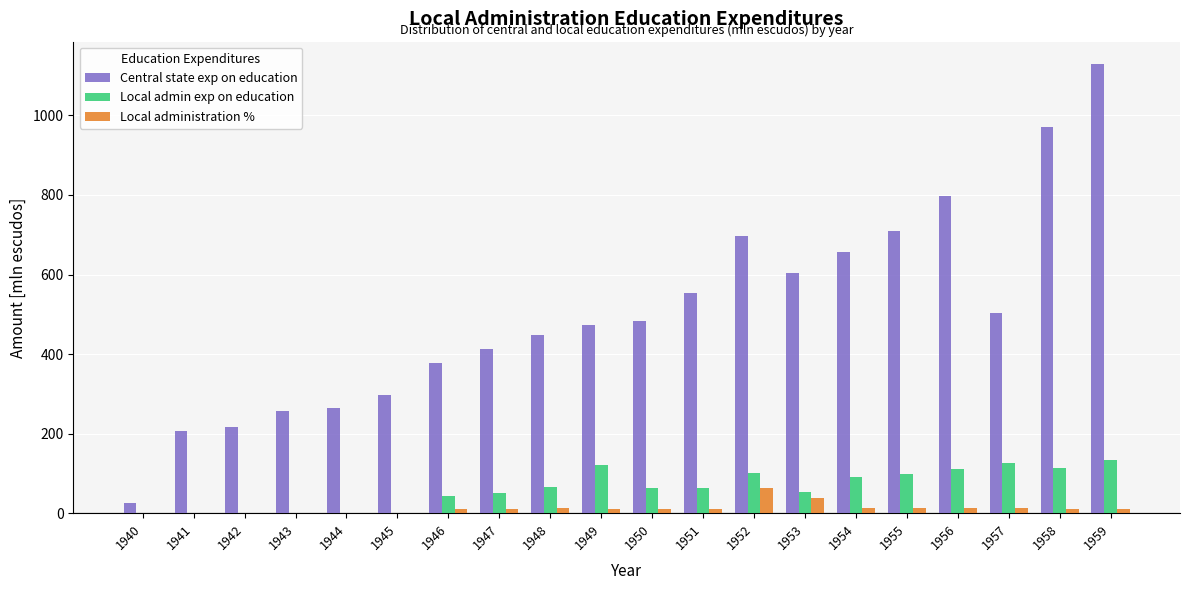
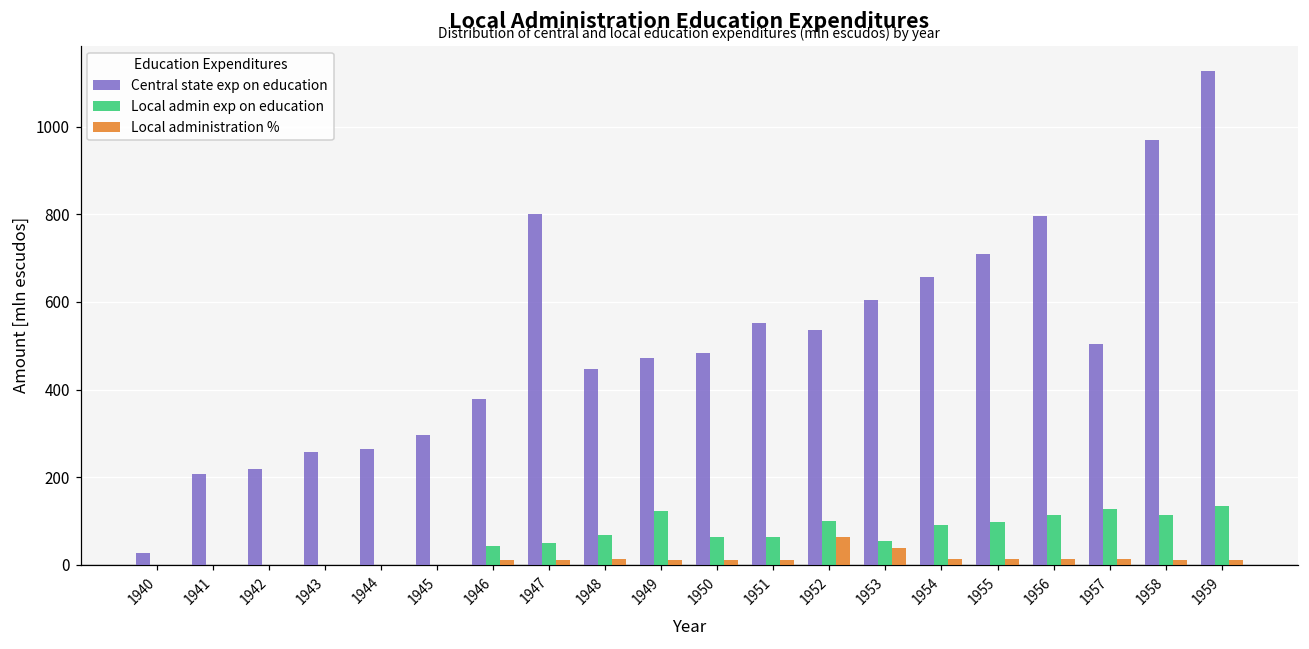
  {
    "Central state exp on education": {
      "1940": 30,
      "1941": 210,
      "1942": 220,
      "1943": 260,
      "1944": 260,
      "1945": 300,
      "1946": 380,
-     "1947": 410,
+     "1947": 800,
      "1948": 450,
      "1949": 470,
      "1950": 480,
      "1951": 550,
-     "1952": 700,
+     "1952": 540,
      "1953": 600,
      "1954": 660,
      "1955": 710,
      "1956": 800,
      "1957": 500,
      "1958": 970,
      "1959": 1130
    },
    "Local admin exp on education": {
      "1940": 0,
      "1941": 0,
      "1942": 0,
      "1943": 0,
      "1944": 0,
      "1945": 0,
      "1946": 40,
      "1947": 50,
      "1948": 70,
      "1949": 120,
      "1950": 60,
      "1951": 60,
      "1952": 100,
      "1953": 50,
      "1954": 90,
      "1955": 100,
      "1956": 110,
      "1957": 130,
      "1958": 110,
      "1959": 130
    },
    "Local administration %": {
      "1940": 0,
      "1941": 0,
      "1942": 0,
      "1943": 0,
      "1944": 0,
      "1945": 0,
      "1946": 10,
      "1947": 10,
      "1948": 10,
      "1949": 10,
      "1950": 10,
      "1951": 10,
      "1952": 60,
      "1953": 40,
      "1954": 10,
      "1955": 10,
      "1956": 10,
      "1957": 10,
      "1958": 10,
      "1959": 10
    }
  }
